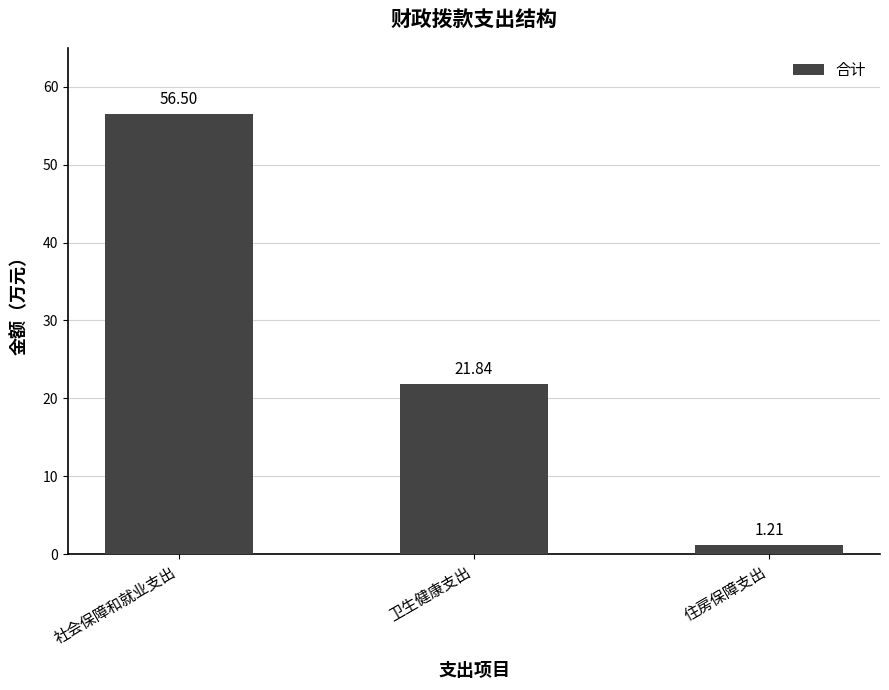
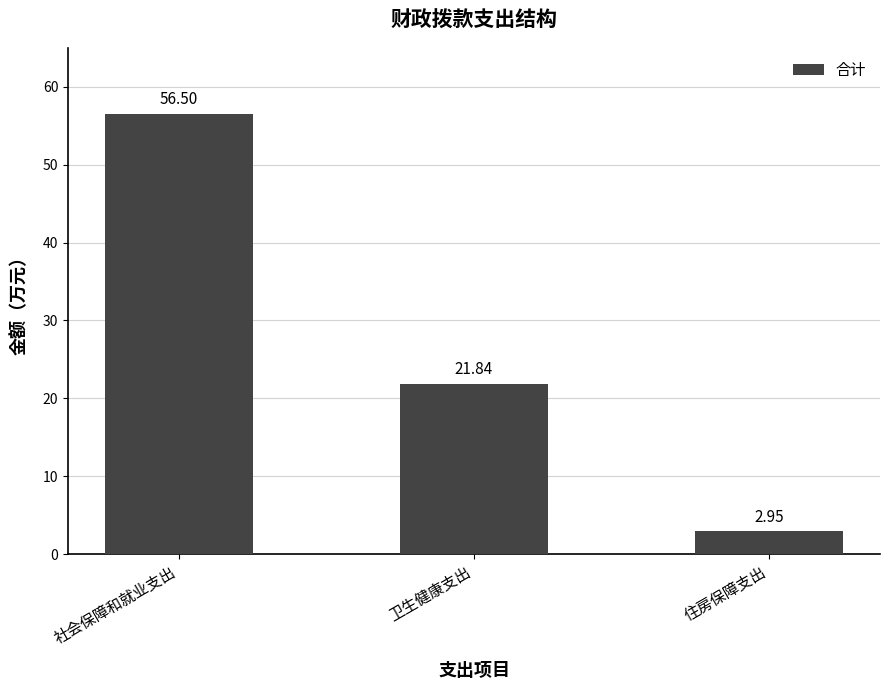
  {
    "社会保障和就业支出": 56.50,
    "卫生健康支出": 21.84,
-   "住房保障支出": 1.21
+   "住房保障支出": 2.95
  }
